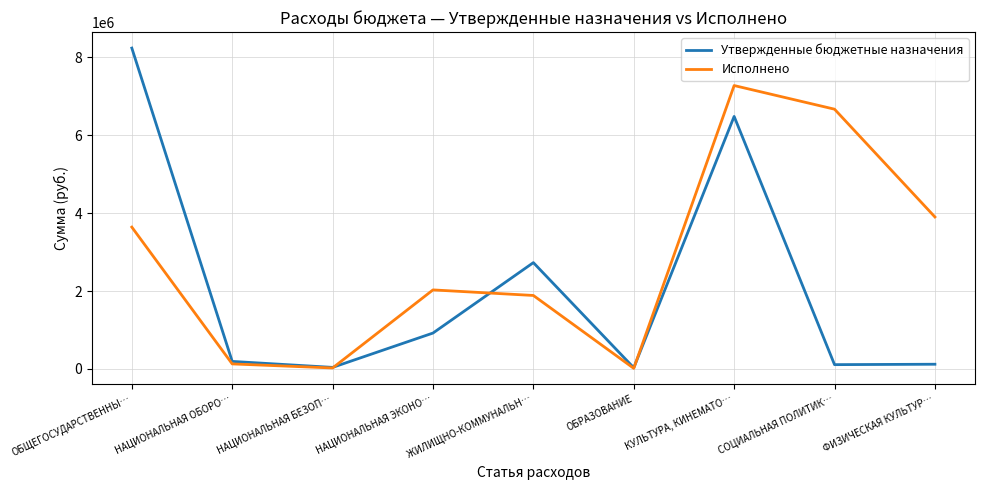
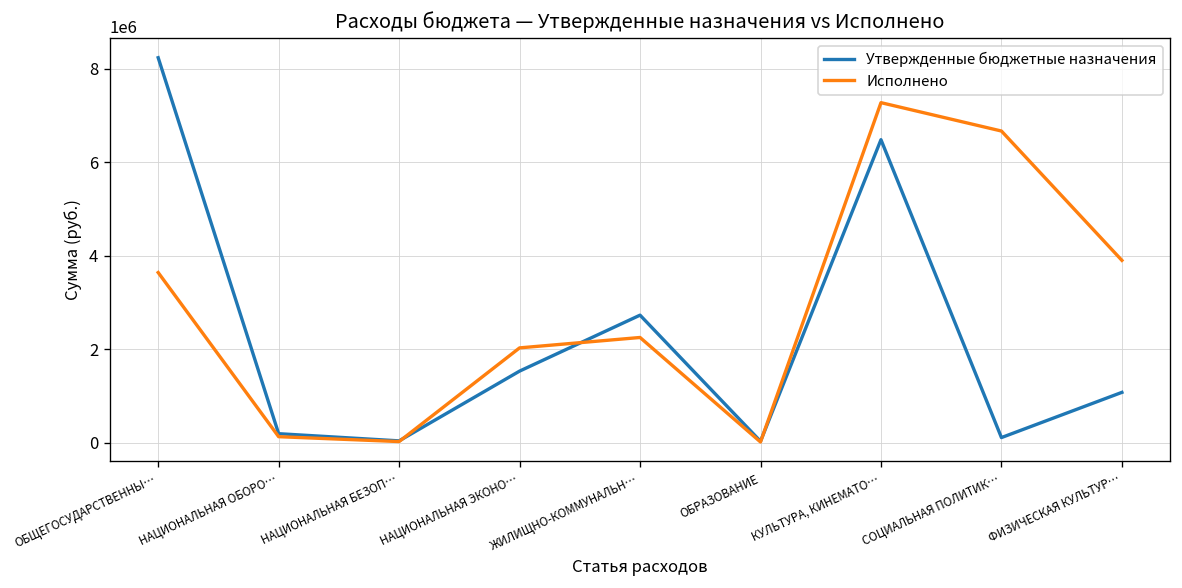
  {
    "Утвержденные бюджетные назначения": {
      "ОБЩЕГОСУДАРСТВЕННЫ…": 8200000,
-     "НАЦИОНАЛЬНАЯ ЭКОНО…": 900000,
+     "НАЦИОНАЛЬНАЯ ЭКОНО…": 1500000,
      "ЖИЛИЩНО-КОММУНАЛЬН…": 2700000,
      "КУЛЬТУРА, КИНЕМАТО…": 6500000,
      "СОЦИАЛЬНАЯ ПОЛИТИК…": 100000,
-     "ФИЗИЧЕСКАЯ КУЛЬТУР…": 100000
+     "ФИЗИЧЕСКАЯ КУЛЬТУР…": 1100000
    },
    "Исполнено": {
      "ОБЩЕГОСУДАРСТВЕННЫ…": 3600000,
      "НАЦИОНАЛЬНАЯ ЭКОНО…": 2000000,
-     "ЖИЛИЩНО-КОММУНАЛЬН…": 1900000,
+     "ЖИЛИЩНО-КОММУНАЛЬН…": 2300000,
      "КУЛЬТУРА, КИНЕМАТО…": 7300000,
      "СОЦИАЛЬНАЯ ПОЛИТИК…": 6700000,
      "ФИЗИЧЕСКАЯ КУЛЬТУР…": 3900000
    }
  }
